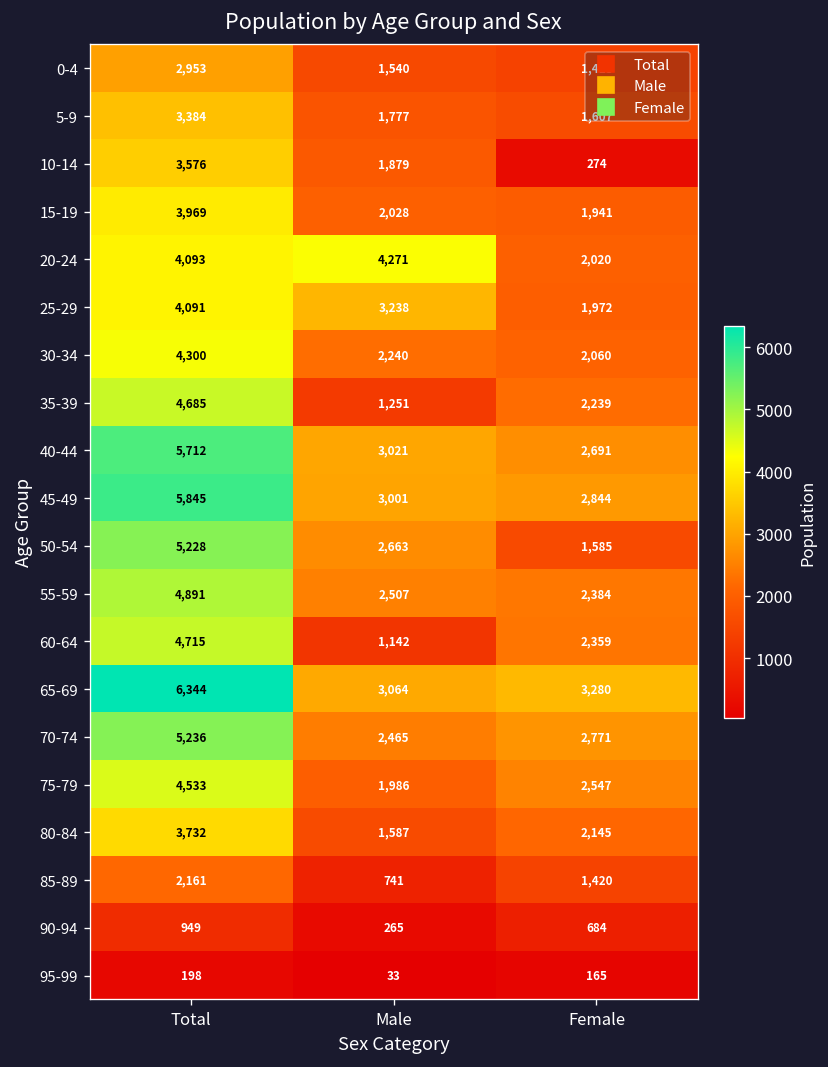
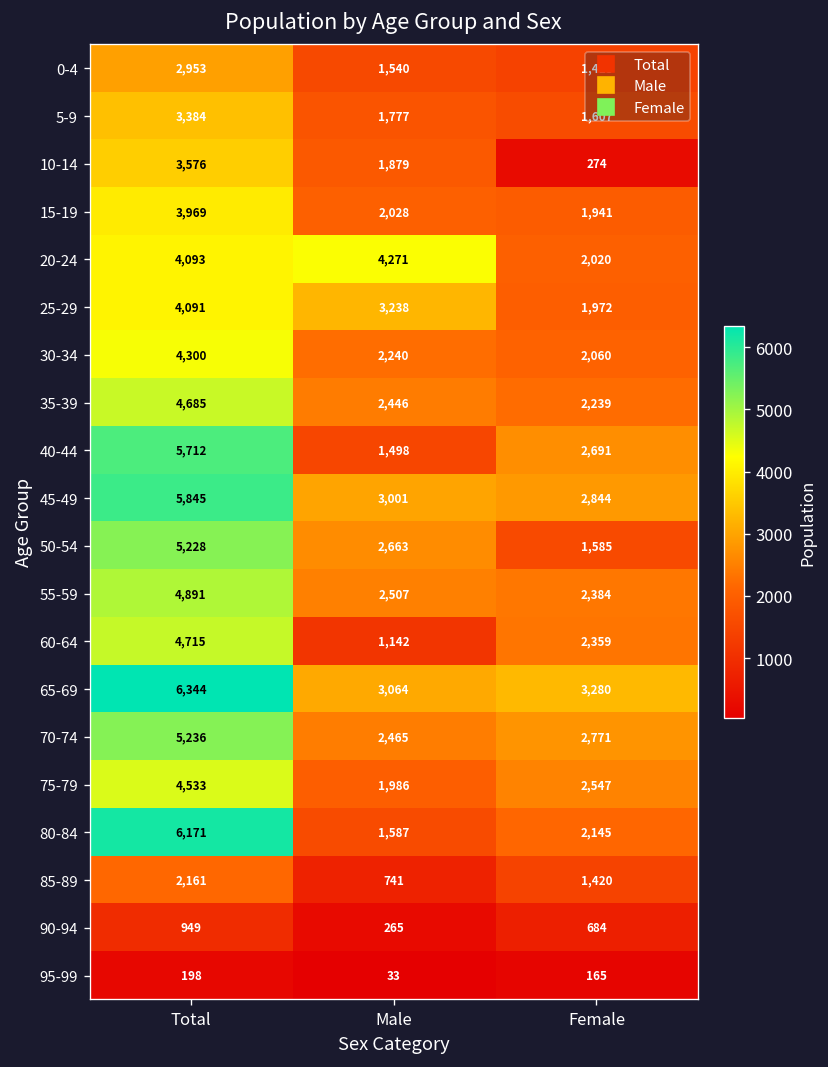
  {
    "0-4": {
      "Total": "2,953",
      "Male": "1,540"
    },
    "5-9": {
      "Total": "3,384",
      "Male": "1,777"
    },
    "10-14": {
      "Total": "3,576",
      "Male": "1,879",
      "Female": "274"
    },
    "15-19": {
      "Total": "3,969",
      "Male": "2,028",
      "Female": "1,941"
    },
    "20-24": {
      "Total": "4,093",
      "Male": "4,271",
      "Female": "2,020"
    },
    "25-29": {
      "Total": "4,091",
      "Male": "3,238",
      "Female": "1,972"
    },
    "30-34": {
      "Total": "4,300",
      "Male": "2,240",
      "Female": "2,060"
    },
    "35-39": {
      "Total": "4,685",
-     "Male": "1,251",
+     "Male": "2,446",
      "Female": "2,239"
    },
    "40-44": {
      "Total": "5,712",
-     "Male": "3,021",
+     "Male": "1,498",
      "Female": "2,691"
    },
    "45-49": {
      "Total": "5,845",
      "Male": "3,001",
      "Female": "2,844"
    },
    "50-54": {
      "Total": "5,228",
      "Male": "2,663",
      "Female": "1,585"
    },
    "55-59": {
      "Total": "4,891",
      "Male": "2,507",
      "Female": "2,384"
    },
    "60-64": {
      "Total": "4,715",
      "Male": "1,142",
      "Female": "2,359"
    },
    "65-69": {
      "Total": "6,344",
      "Male": "3,064",
      "Female": "3,280"
    },
    "70-74": {
      "Total": "5,236",
      "Male": "2,465",
      "Female": "2,771"
    },
    "75-79": {
      "Total": "4,533",
      "Male": "1,986",
      "Female": "2,547"
    },
    "80-84": {
-     "Total": "3,732",
+     "Total": "6,171",
      "Male": "1,587",
      "Female": "2,145"
    },
    "85-89": {
      "Total": "2,161",
      "Male": "741",
      "Female": "1,420"
    },
    "90-94": {
      "Total": "949",
      "Male": "265",
      "Female": "684"
    },
    "95-99": {
      "Total": "198",
      "Male": "33",
      "Female": "165"
    }
  }
